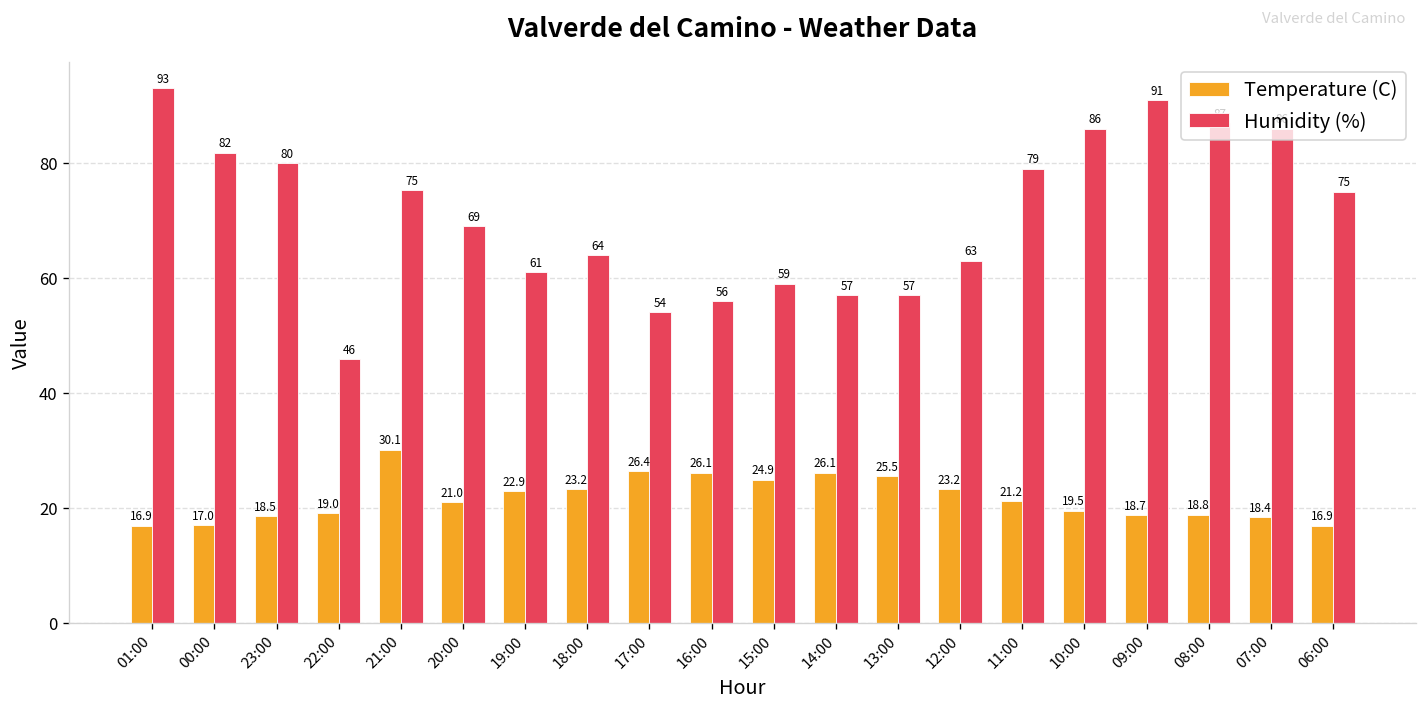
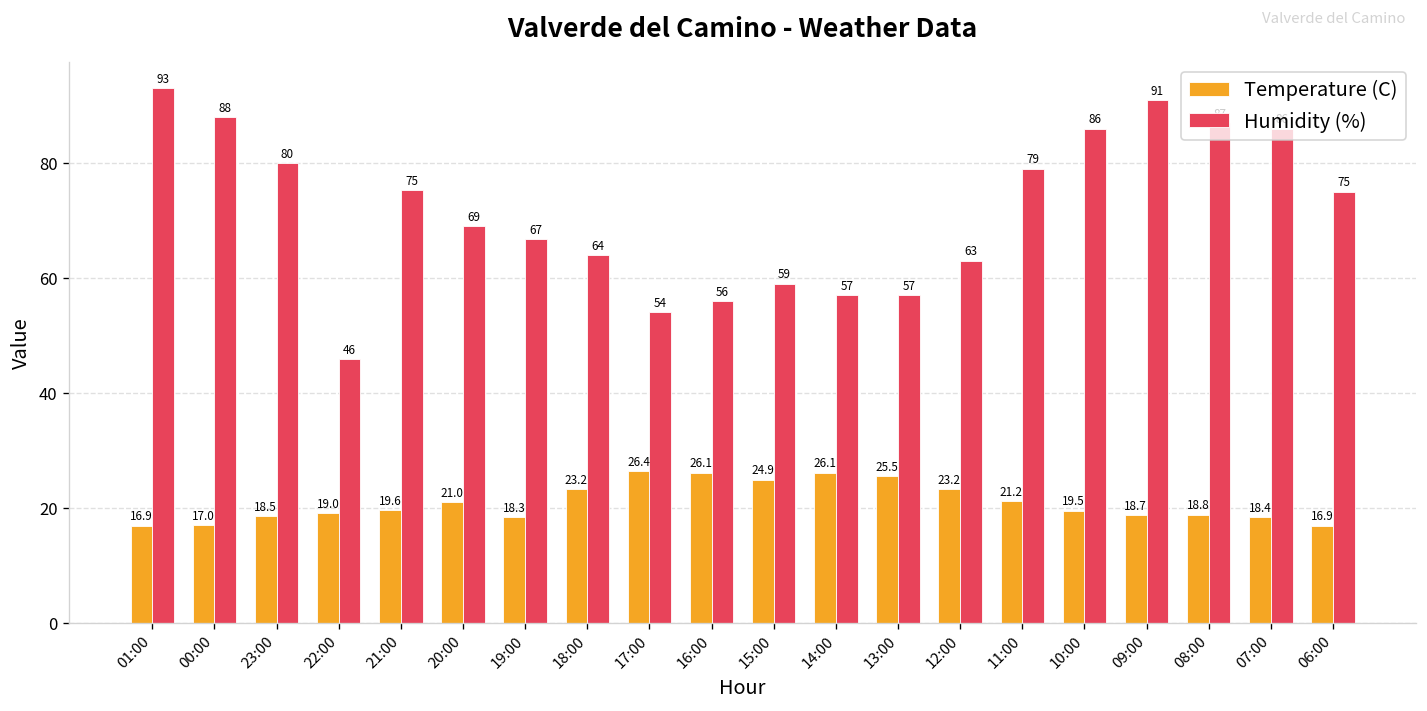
  {
    "Temperature (C)": {
      "01:00": 16.9,
      "00:00": 17.0,
      "23:00": 18.5,
      "22:00": 19.0,
-     "21:00": 30.1,
+     "21:00": 19.6,
      "20:00": 21.0,
-     "19:00": 22.9,
+     "19:00": 18.3,
      "18:00": 23.2,
      "17:00": 26.4,
      "16:00": 26.1,
      "15:00": 24.9,
      "14:00": 26.1,
      "13:00": 25.5,
      "12:00": 23.2,
      "11:00": 21.2,
      "10:00": 19.5,
      "09:00": 18.7,
      "08:00": 18.8,
      "07:00": 18.4,
      "06:00": 16.9
    },
    "Humidity (%)": {
      "01:00": 93,
-     "00:00": 82,
+     "00:00": 88,
      "23:00": 80,
      "22:00": 46,
      "21:00": 75,
      "20:00": 69,
-     "19:00": 61,
+     "19:00": 67,
      "18:00": 64,
      "17:00": 54,
      "16:00": 56,
      "15:00": 59,
      "14:00": 57,
      "13:00": 57,
      "12:00": 63,
      "11:00": 79,
      "10:00": 86,
      "09:00": 91,
      "06:00": 75
    }
  }
